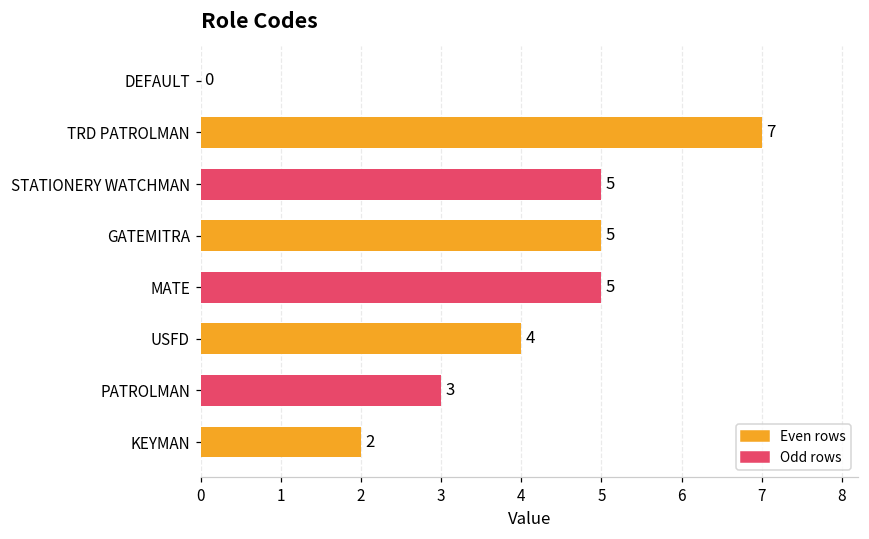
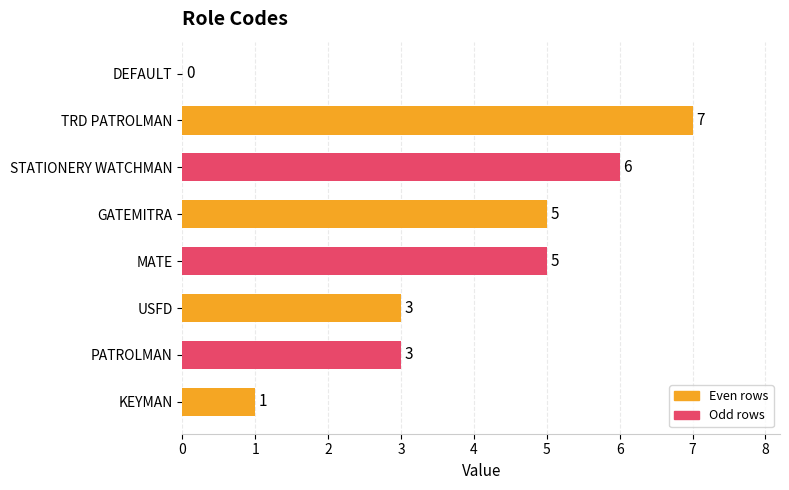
  {
    "DEFAULT": 0,
    "TRD PATROLMAN": 7,
-   "STATIONERY WATCHMAN": 5,
+   "STATIONERY WATCHMAN": 6,
    "GATEMITRA": 5,
    "MATE": 5,
-   "USFD": 4,
+   "USFD": 3,
    "PATROLMAN": 3,
-   "KEYMAN": 2
+   "KEYMAN": 1
  }
